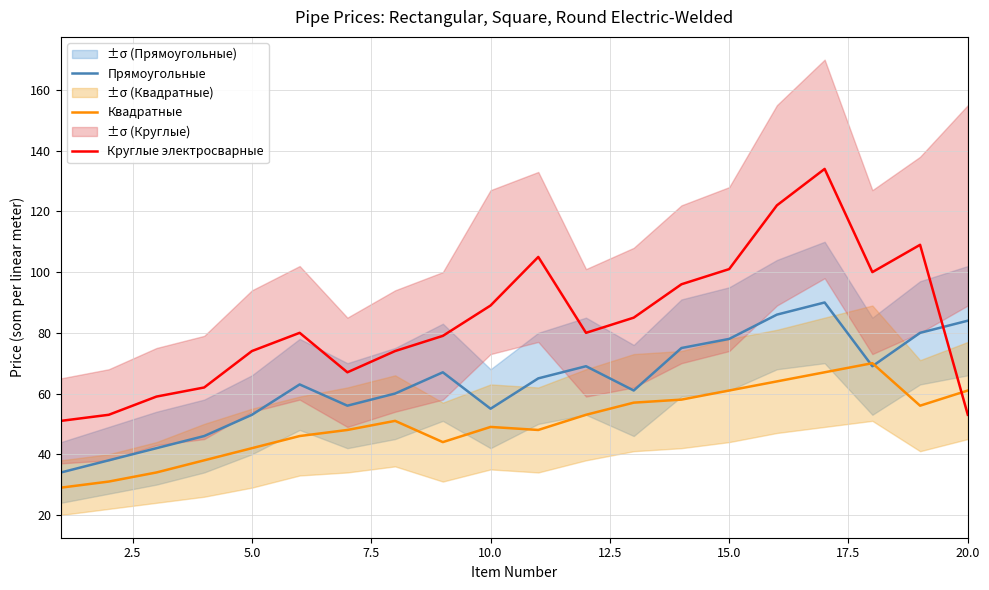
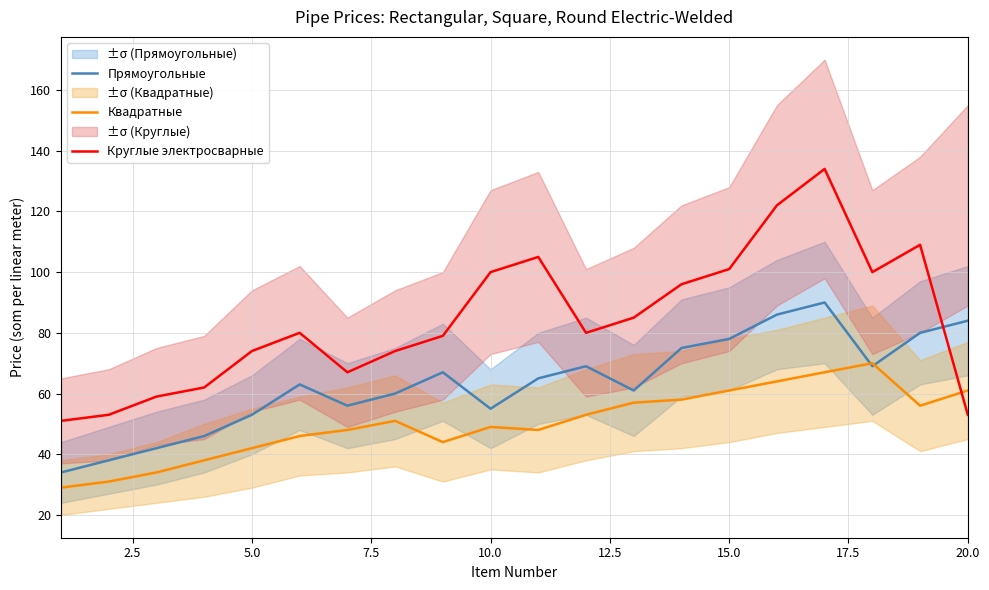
  {
    "Круглые электросварные": {
      "5.0": 74,
-     "10.0": 89,
+     "10.0": 100,
      "15.0": 101,
      "20.0": 53
    }
  }
